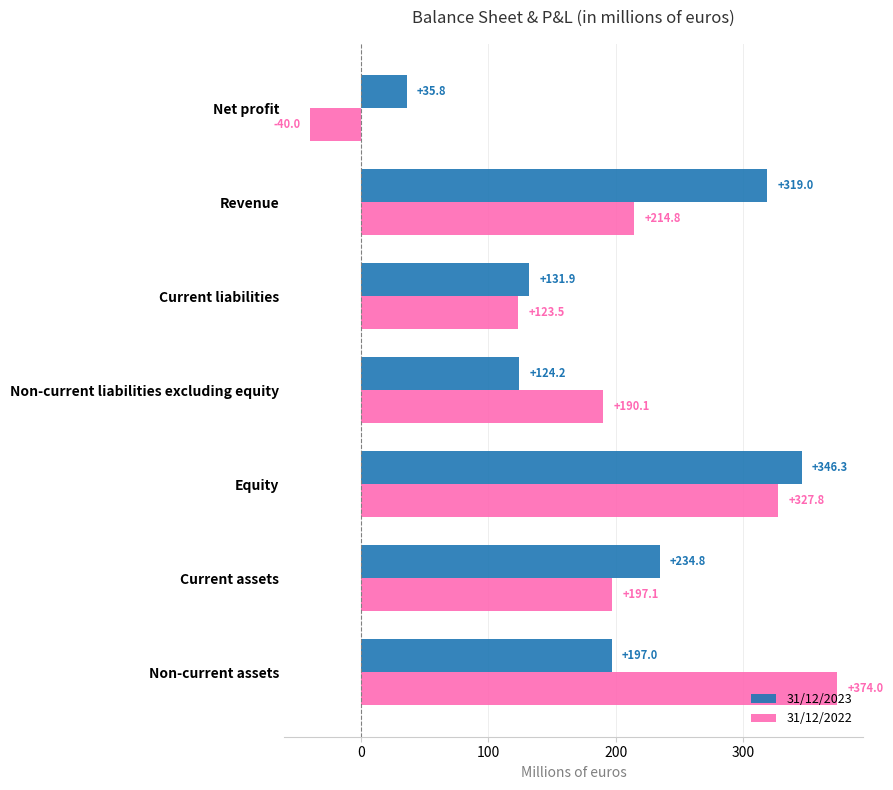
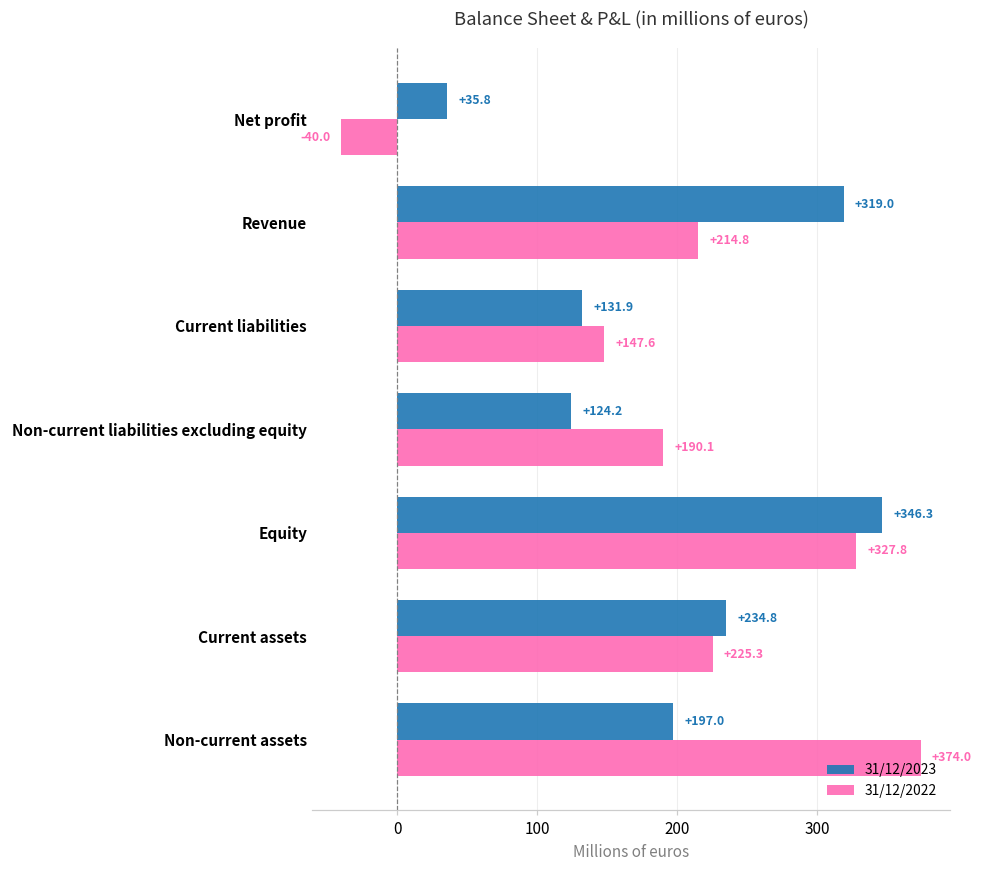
  {
    "31/12/2023": {
      "Net profit": "+35.8",
      "Revenue": "+319.0",
      "Current liabilities": "+131.9",
      "Non-current liabilities excluding equity": "+124.2",
      "Equity": "+346.3",
      "Current assets": "+234.8",
      "Non-current assets": "+197.0"
    },
    "31/12/2022": {
      "Net profit": "-40.0",
      "Revenue": "+214.8",
-     "Current liabilities": "+123.5",
+     "Current liabilities": "+147.6",
      "Non-current liabilities excluding equity": "+190.1",
      "Equity": "+327.8",
-     "Current assets": "+197.1",
+     "Current assets": "+225.3",
      "Non-current assets": "+374.0"
    }
  }
